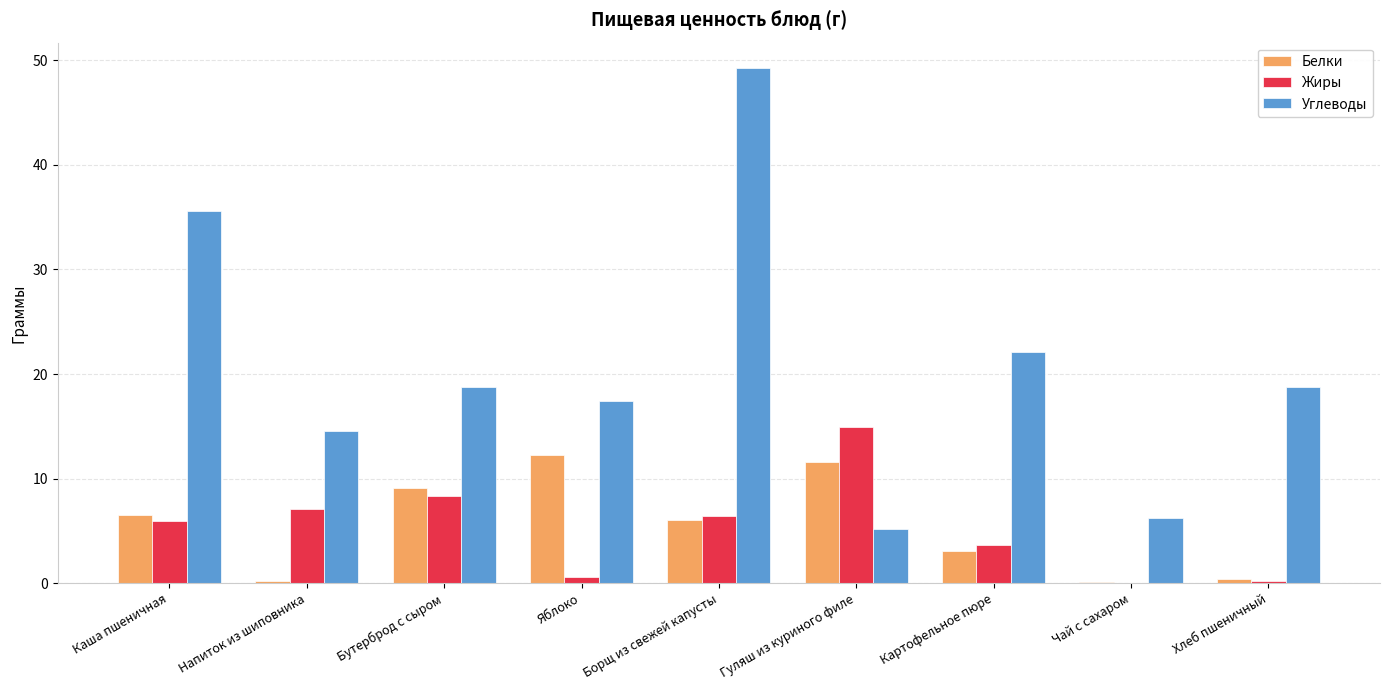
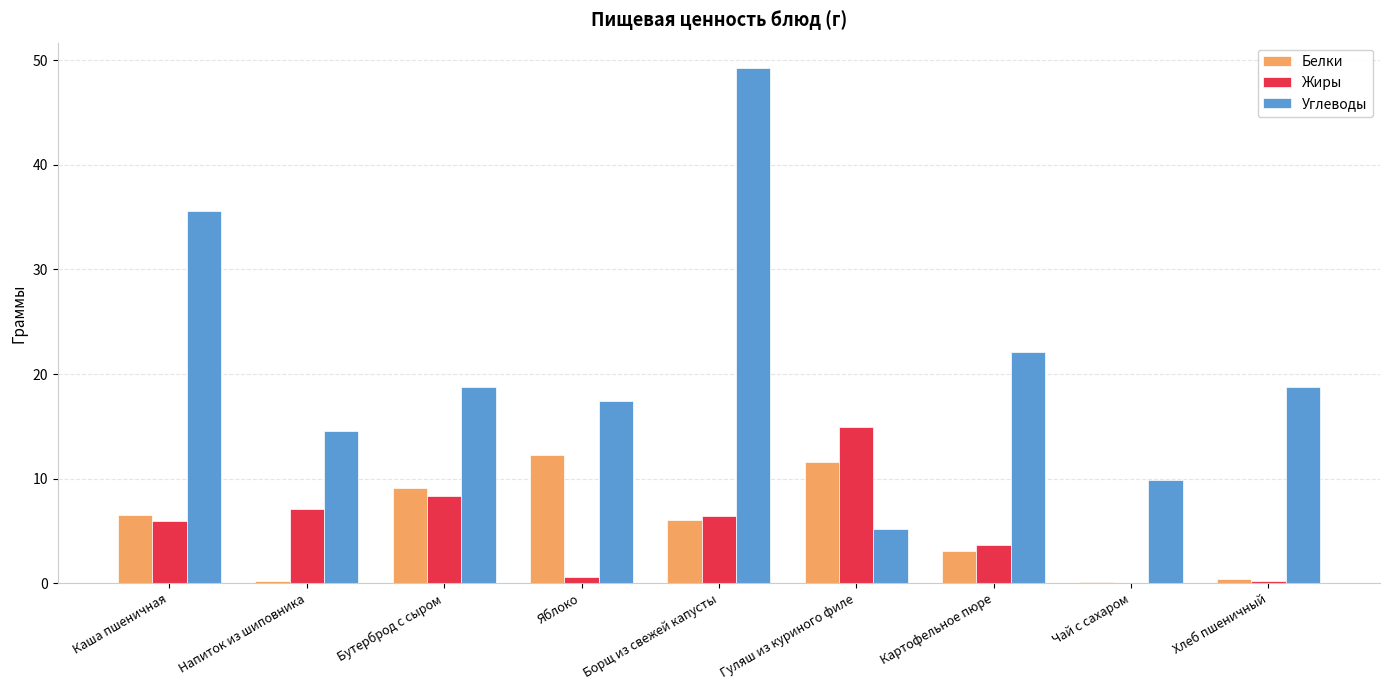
  {
    "Белки": {
      "Каша пшеничная": 6.5,
      "Напиток из шиповника": 0.2,
      "Бутерброд с сыром": 9.1,
      "Яблоко": 12.3,
      "Борщ из свежей капусты": 6.1,
      "Гуляш из куриного филе": 11.6,
      "Картофельное пюре": 3.1,
      "Хлеб пшеничный": 0.4
    },
    "Жиры": {
      "Каша пшеничная": 6.0,
      "Напиток из шиповника": 7.1,
      "Бутерброд с сыром": 8.3,
      "Яблоко": 0.6,
      "Борщ из свежей капусты": 6.4,
      "Гуляш из куриного филе": 14.9,
      "Картофельное пюре": 3.7,
      "Хлеб пшеничный": 0.3
    },
    "Углеводы": {
      "Каша пшеничная": 35.5,
      "Напиток из шиповника": 14.6,
      "Бутерброд с сыром": 18.8,
      "Яблоко": 17.4,
      "Борщ из свежей капусты": 49.2,
      "Гуляш из куриного филе": 5.2,
      "Картофельное пюре": 22.1,
-     "Чай с сахаром": 6.3,
+     "Чай с сахаром": 9.8,
      "Хлеб пшеничный": 18.8
    }
  }
